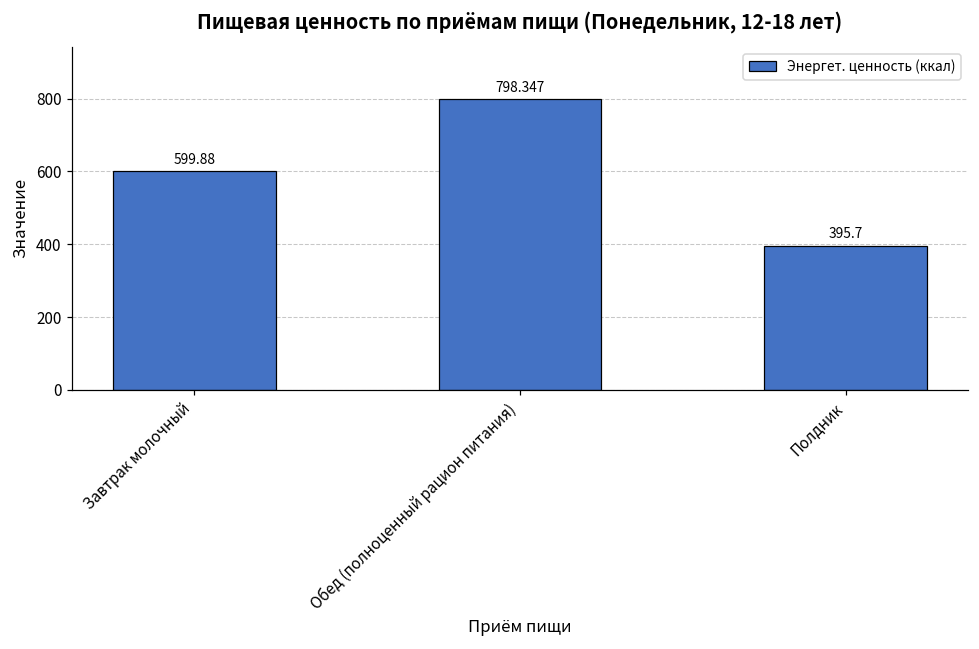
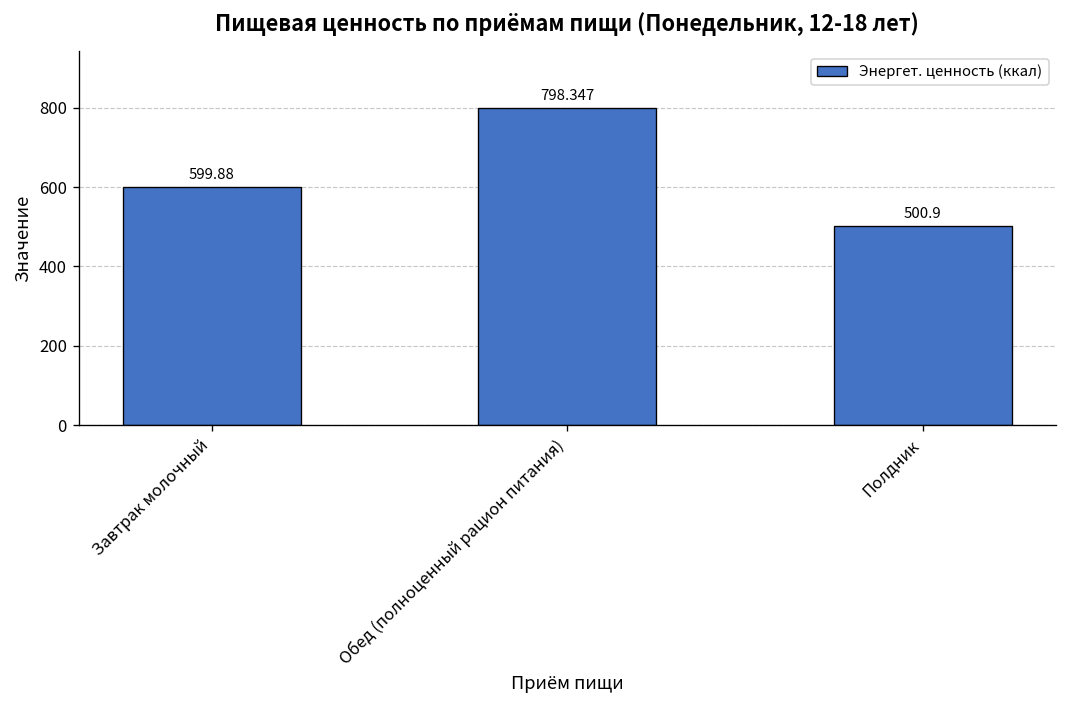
  {
    "Завтрак молочный": 599.88,
    "Обед (полноценный рацион питания)": 798.347,
-   "Полдник": 395.7
+   "Полдник": 500.9
  }
